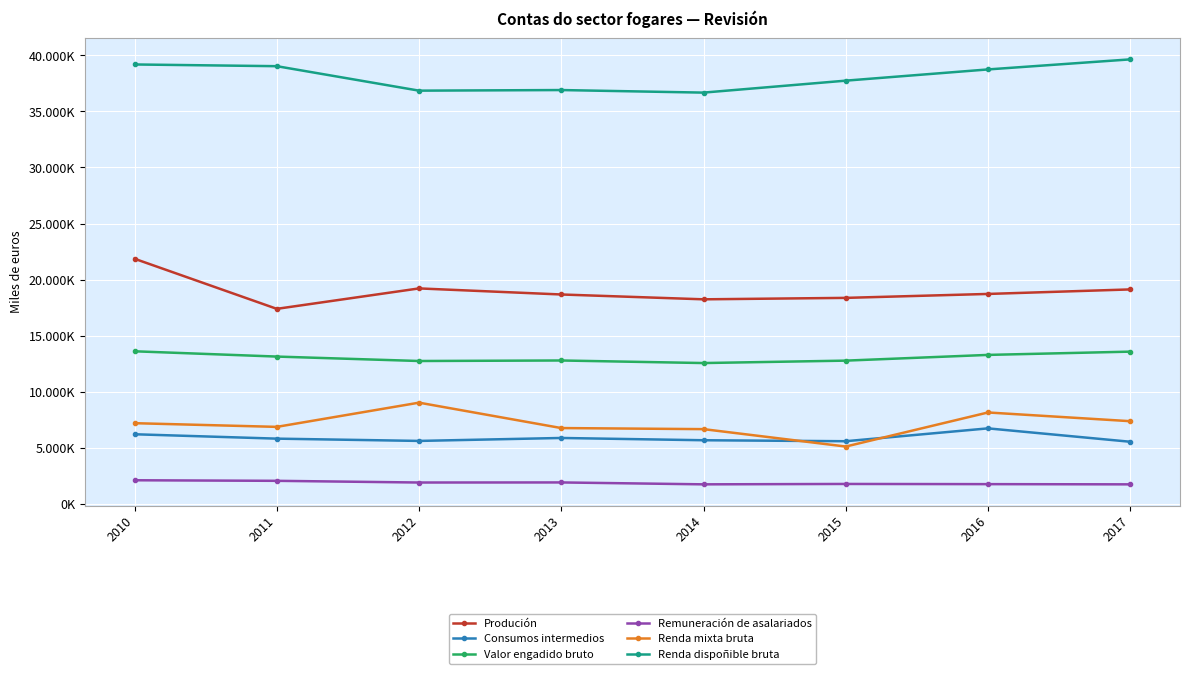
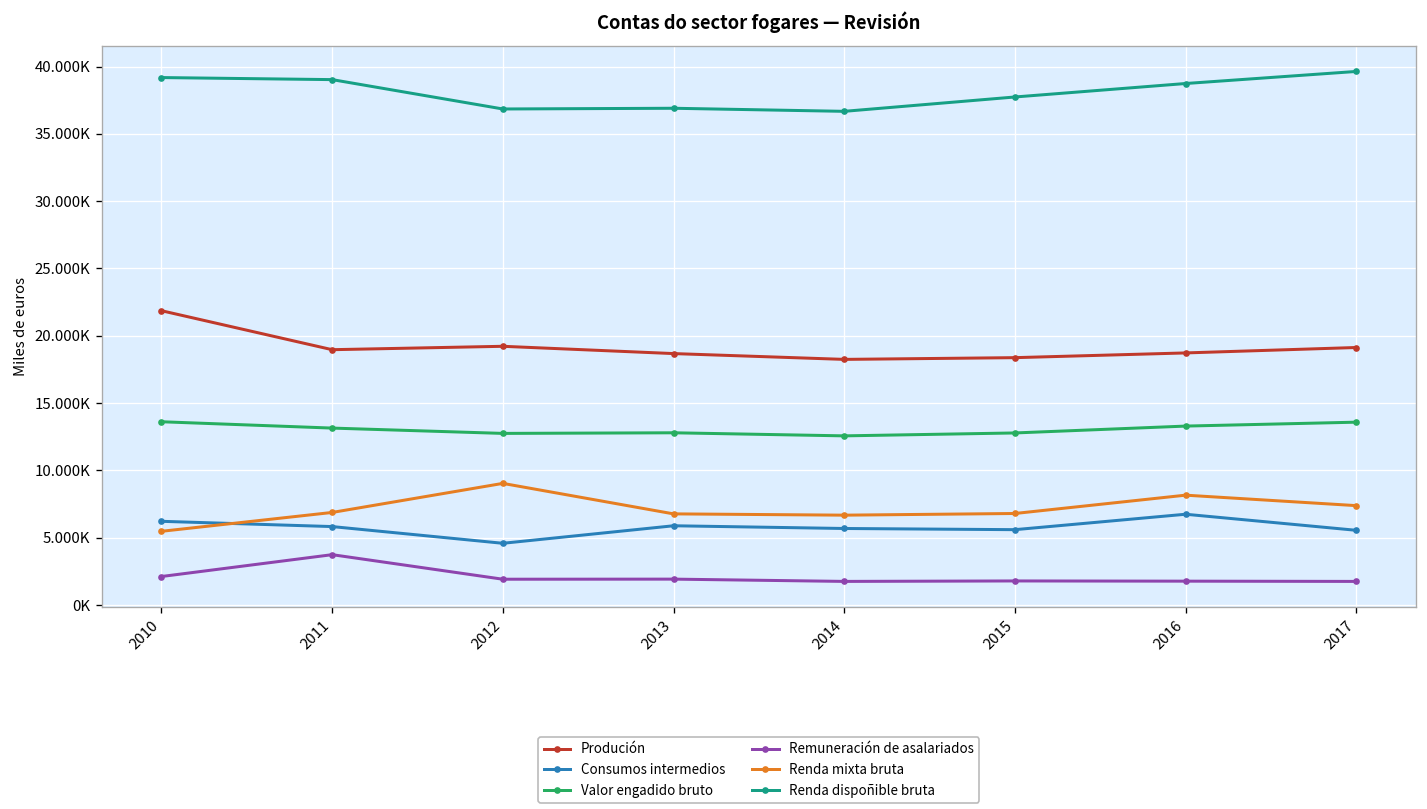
  {
    "Produción": {
      "2010": 21900,
-     "2011": 17400,
+     "2011": 19000,
      "2012": 19200,
      "2013": 18700,
      "2014": 18200,
      "2015": 18400,
      "2016": 18700,
      "2017": 19100
    },
    "Consumos intermedios": {
      "2010": 6200,
      "2011": 5800,
-     "2012": 5600,
+     "2012": 4600,
      "2013": 5900,
      "2014": 5700,
      "2015": 5600,
      "2016": 6700,
      "2017": 5500
    },
    "Remuneración de asalariados": {
      "2010": 2100,
-     "2011": 2100,
+     "2011": 3700,
      "2012": 1900,
      "2013": 1900,
      "2014": 1800,
      "2015": 1800,
      "2016": 1800,
      "2017": 1700
    },
    "Renda mixta bruta": {
-     "2010": 7200,
+     "2010": 5500,
      "2011": 6900,
      "2012": 9000,
      "2013": 6800,
      "2014": 6700,
-     "2015": 5100,
+     "2015": 6800,
      "2016": 8200,
      "2017": 7400
    }
  }
